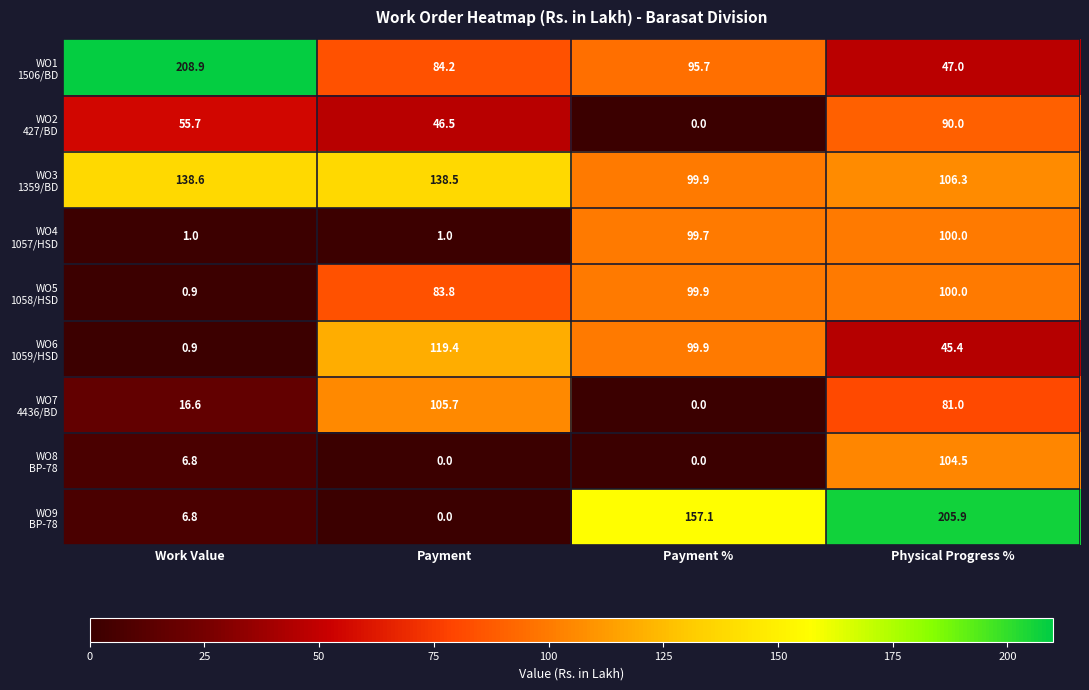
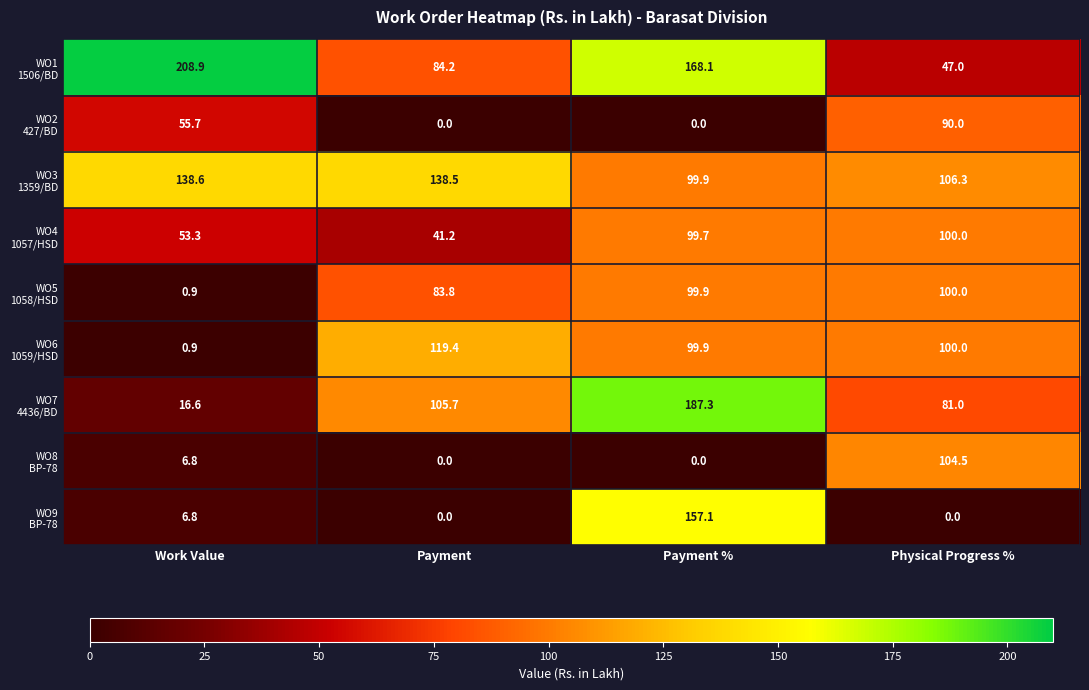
  {
    "WO1 1506/BD": {
      "Work Value": 208.9,
      "Payment": 84.2,
-     "Payment %": 95.7,
+     "Payment %": 168.1,
      "Physical Progress %": 47.0
    },
    "WO2 427/BD": {
      "Work Value": 55.7,
-     "Payment": 46.5,
+     "Payment": 0.0,
      "Payment %": 0.0,
      "Physical Progress %": 90.0
    },
    "WO3 1359/BD": {
      "Work Value": 138.6,
      "Payment": 138.5,
      "Payment %": 99.9,
      "Physical Progress %": 106.3
    },
    "WO4 1057/HSD": {
-     "Work Value": 1.0,
-     "Payment": 1.0,
+     "Work Value": 53.3,
+     "Payment": 41.2,
      "Payment %": 99.7,
      "Physical Progress %": 100.0
    },
    "WO5 1058/HSD": {
      "Work Value": 0.9,
      "Payment": 83.8,
      "Payment %": 99.9,
      "Physical Progress %": 100.0
    },
    "WO6 1059/HSD": {
      "Work Value": 0.9,
      "Payment": 119.4,
      "Payment %": 99.9,
-     "Physical Progress %": 45.4
+     "Physical Progress %": 100.0
    },
    "WO7 4436/BD": {
      "Work Value": 16.6,
      "Payment": 105.7,
-     "Payment %": 0.0,
+     "Payment %": 187.3,
      "Physical Progress %": 81.0
    },
    "WO8 BP-78": {
      "Work Value": 6.8,
      "Payment": 0.0,
      "Payment %": 0.0,
      "Physical Progress %": 104.5
    },
    "WO9 BP-78": {
      "Work Value": 6.8,
      "Payment": 0.0,
      "Payment %": 157.1,
-     "Physical Progress %": 205.9
+     "Physical Progress %": 0.0
    }
  }
